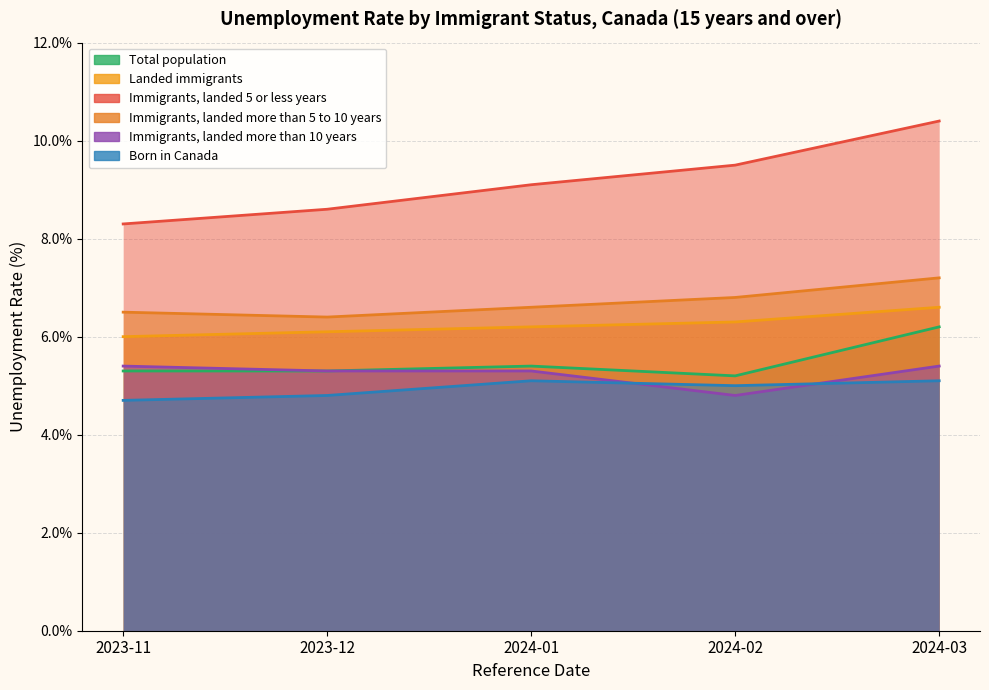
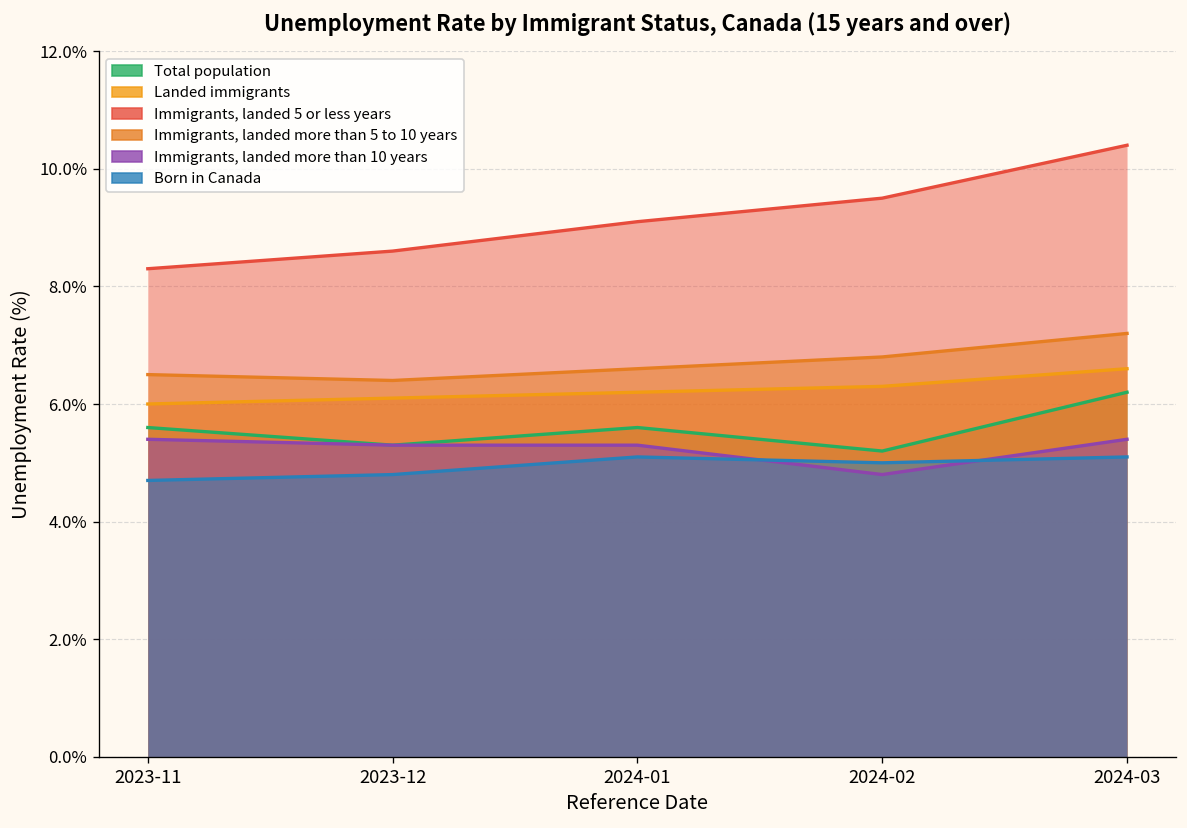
  {
    "Total population": {
-     "2023-11": "5.3%",
-     "2024-01": "5.4%",
+     "2023-11": "5.6%",
+     "2024-01": "5.6%",
      "2024-02": "5.2%",
      "2024-03": "6.2%"
    },
    "Immigrants, landed more than 10 years": {
      "2023-11": "5.4%",
      "2024-01": "5.3%",
      "2024-02": "4.8%",
      "2024-03": "5.4%"
    },
    "Born in Canada": {
      "2023-11": "4.7%",
      "2023-12": "4.8%",
      "2024-01": "5.1%",
      "2024-02": "5.0%",
      "2024-03": "5.1%"
    }
  }
